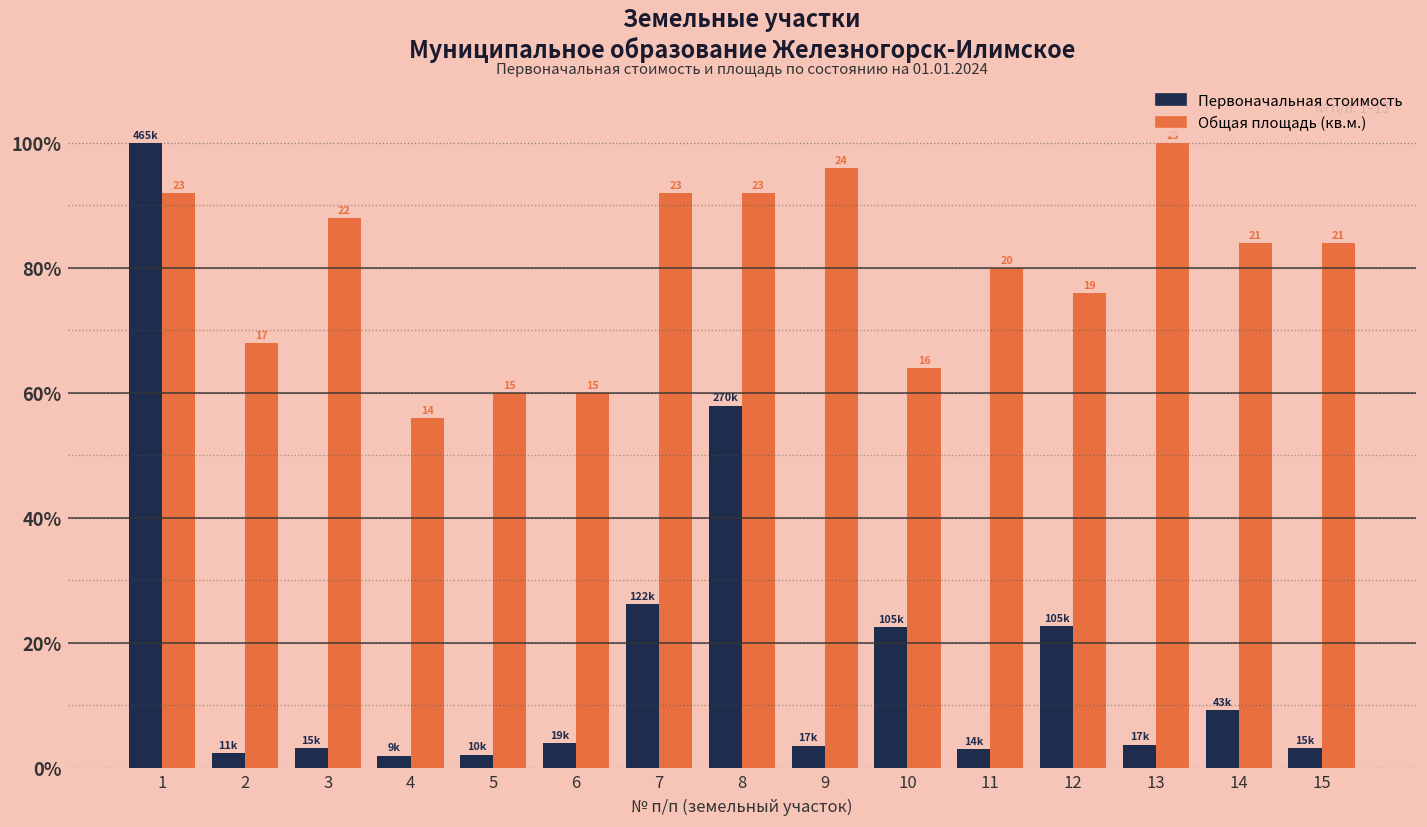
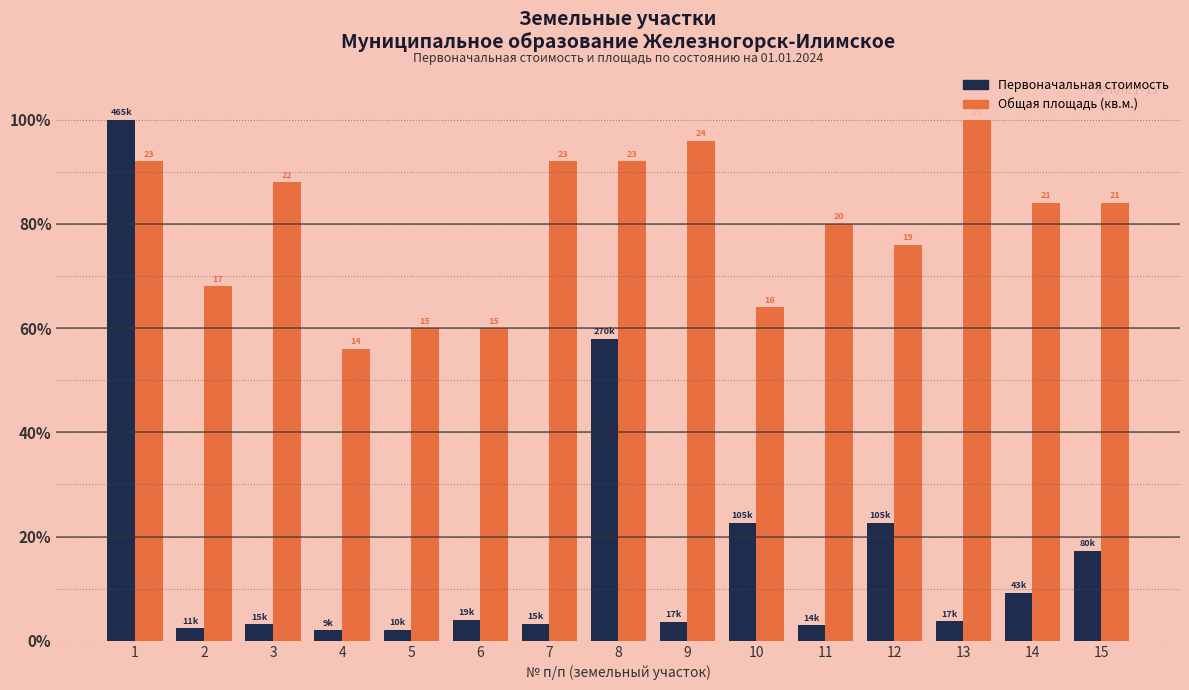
  {
    "Первоначальная стоимость": {
-     "7": "122k",
-     "15": "15k"
+     "7": "15k",
+     "15": "80k"
    }
  }
